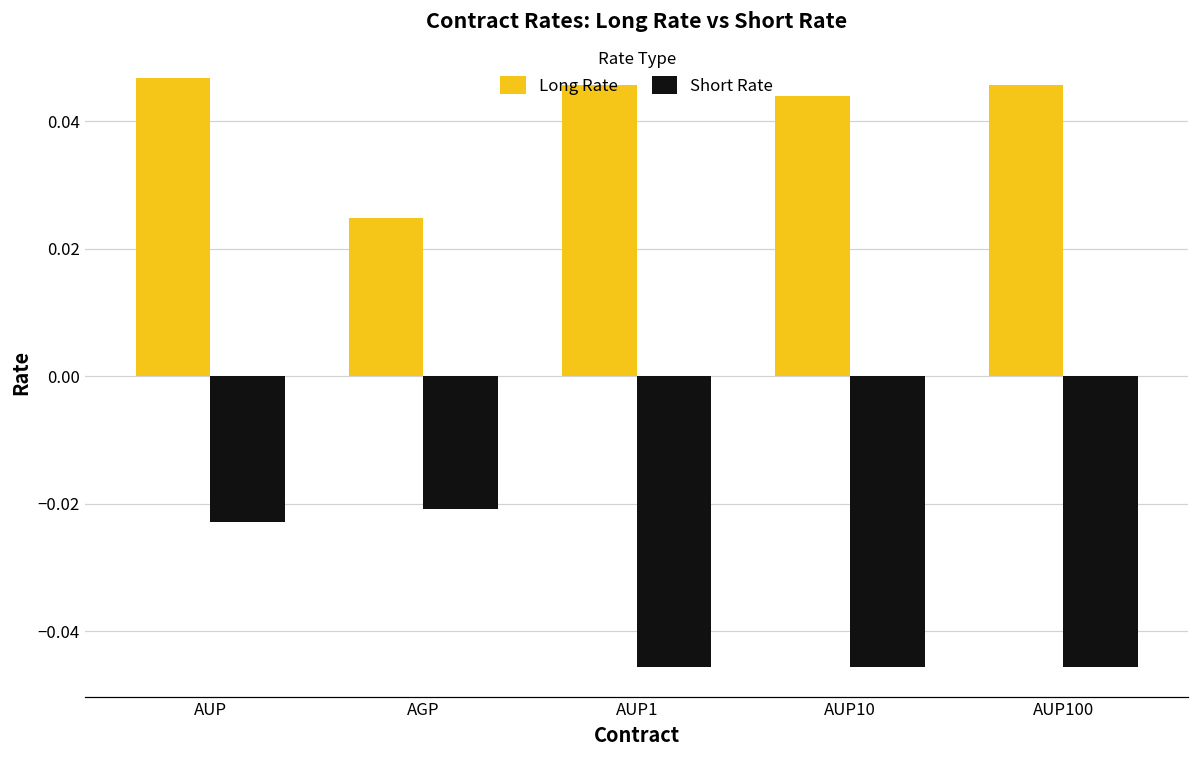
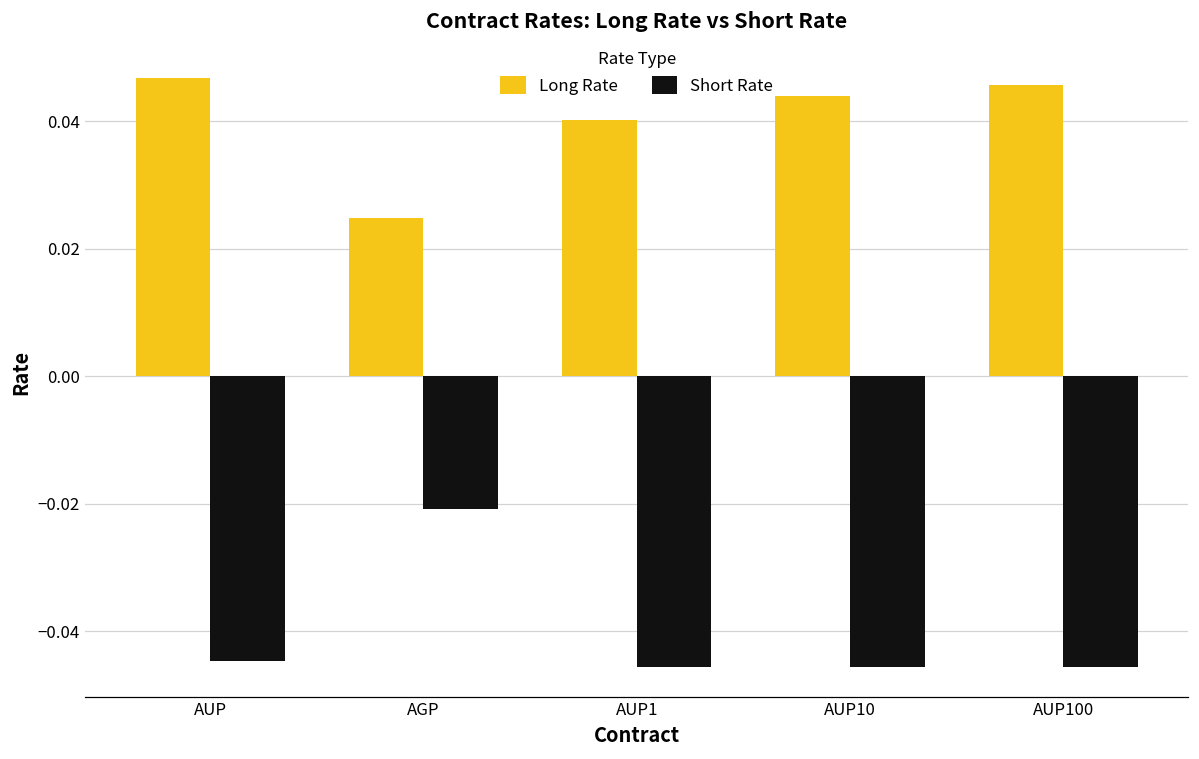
  {
    "Long Rate": {
      "AUP": 0.047,
      "AGP": 0.025,
-     "AUP1": 0.046,
+     "AUP1": 0.040,
      "AUP10": 0.044,
      "AUP100": 0.046
    },
    "Short Rate": {
-     "AUP": -0.023,
+     "AUP": -0.045,
      "AGP": -0.021,
      "AUP1": -0.046,
      "AUP10": -0.046,
      "AUP100": -0.046
    }
  }
